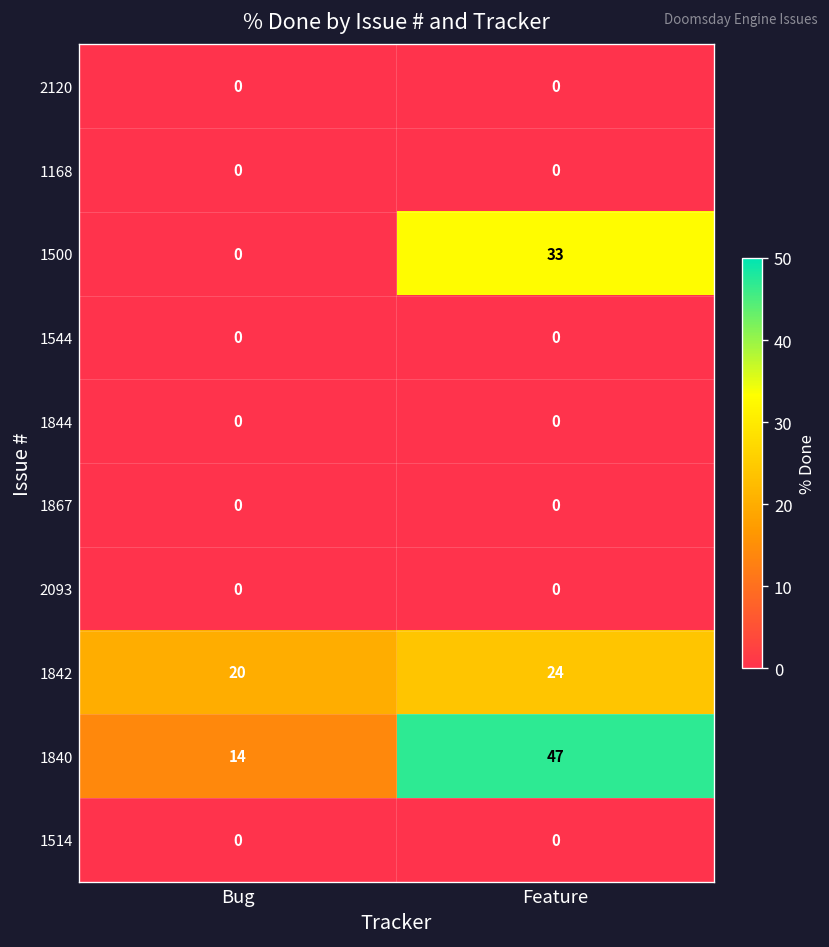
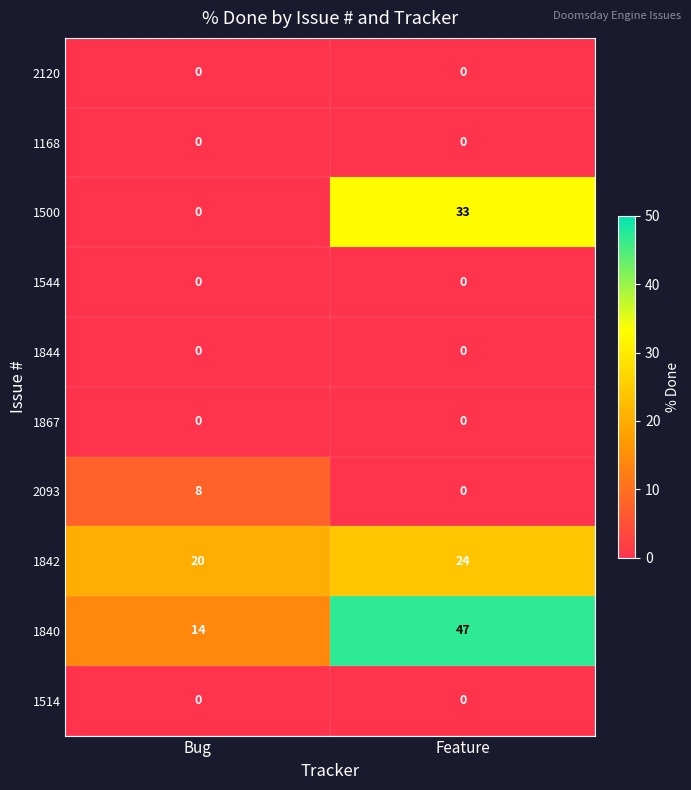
  {
    "2120": {
      "Bug": 0,
      "Feature": 0
    },
    "1168": {
      "Bug": 0,
      "Feature": 0
    },
    "1500": {
      "Bug": 0,
      "Feature": 33
    },
    "1544": {
      "Bug": 0,
      "Feature": 0
    },
    "1844": {
      "Bug": 0,
      "Feature": 0
    },
    "1867": {
      "Bug": 0,
      "Feature": 0
    },
    "2093": {
-     "Bug": 0,
+     "Bug": 8,
      "Feature": 0
    },
    "1842": {
      "Bug": 20,
      "Feature": 24
    },
    "1840": {
      "Bug": 14,
      "Feature": 47
    },
    "1514": {
      "Bug": 0,
      "Feature": 0
    }
  }
